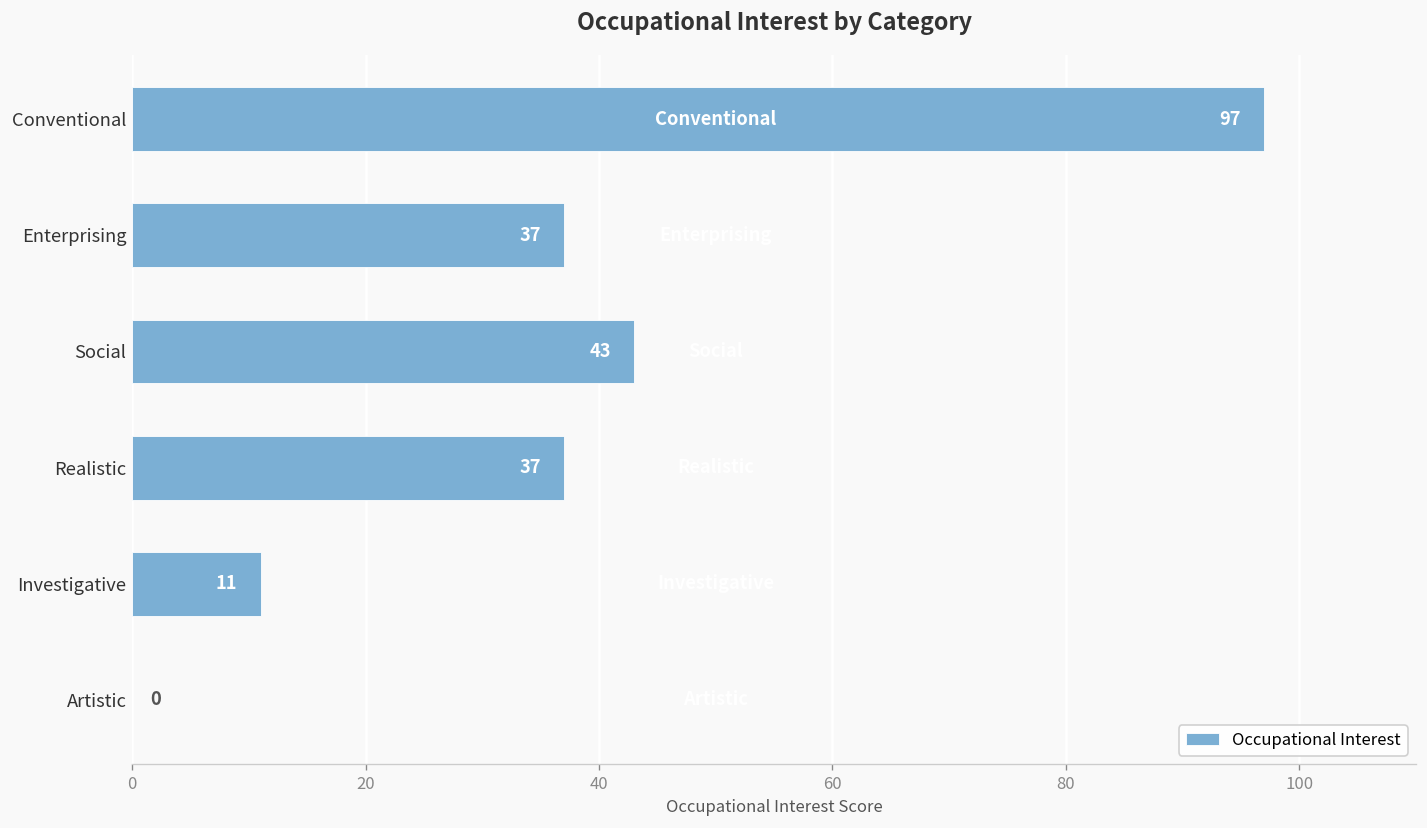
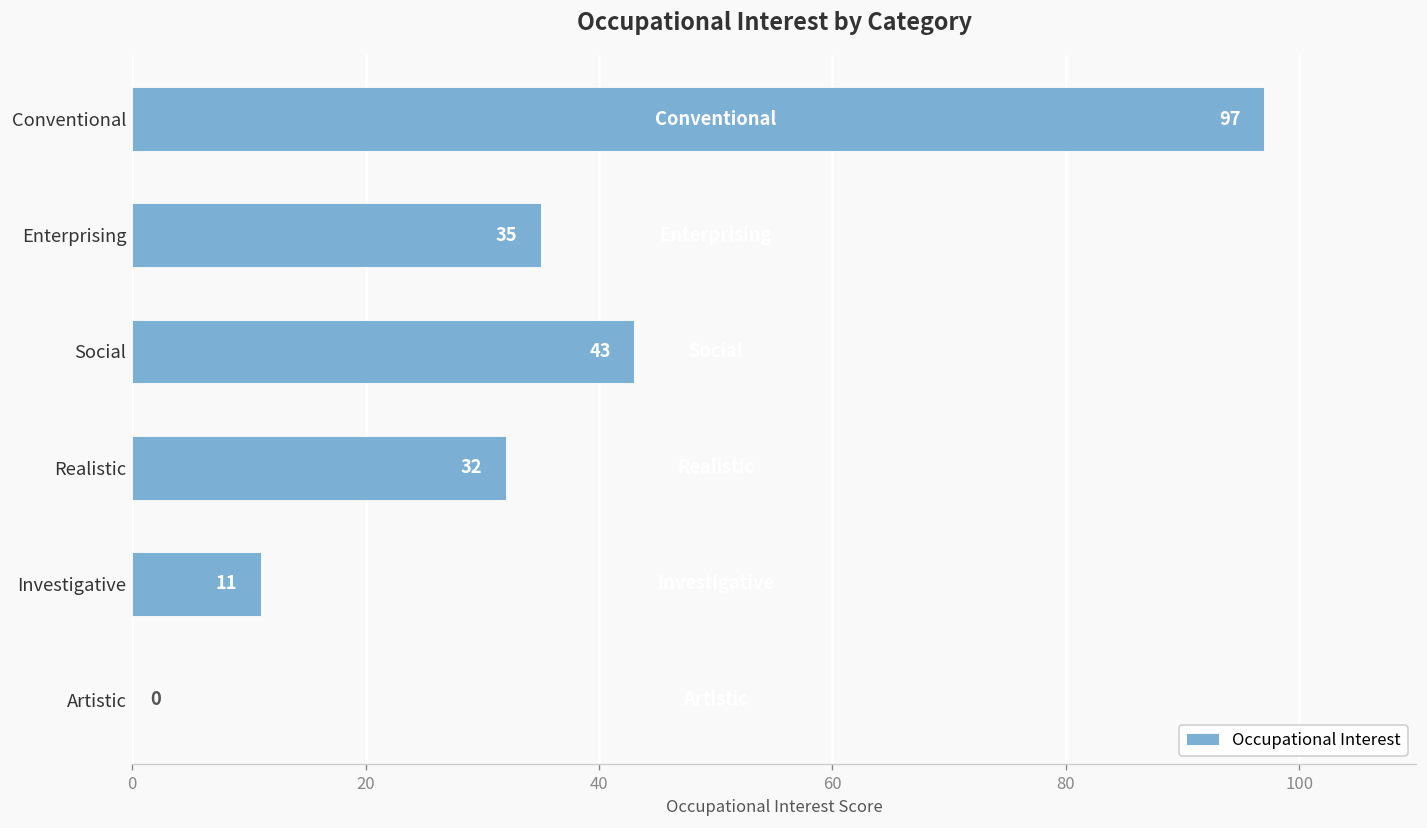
  {
    "Conventional": 97,
-   "Enterprising": 37,
+   "Enterprising": 35,
    "Social": 43,
-   "Realistic": 37,
+   "Realistic": 32,
    "Investigative": 11,
    "Artistic": 0
  }
